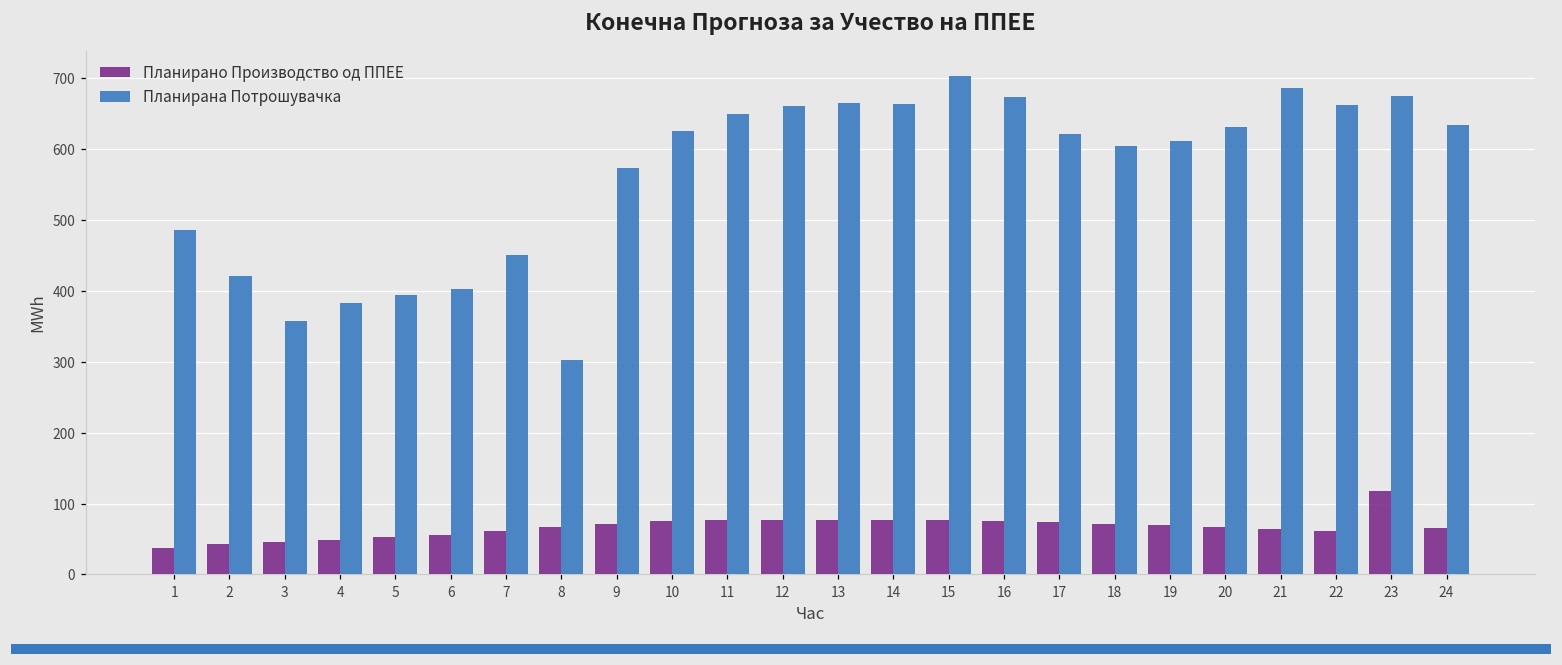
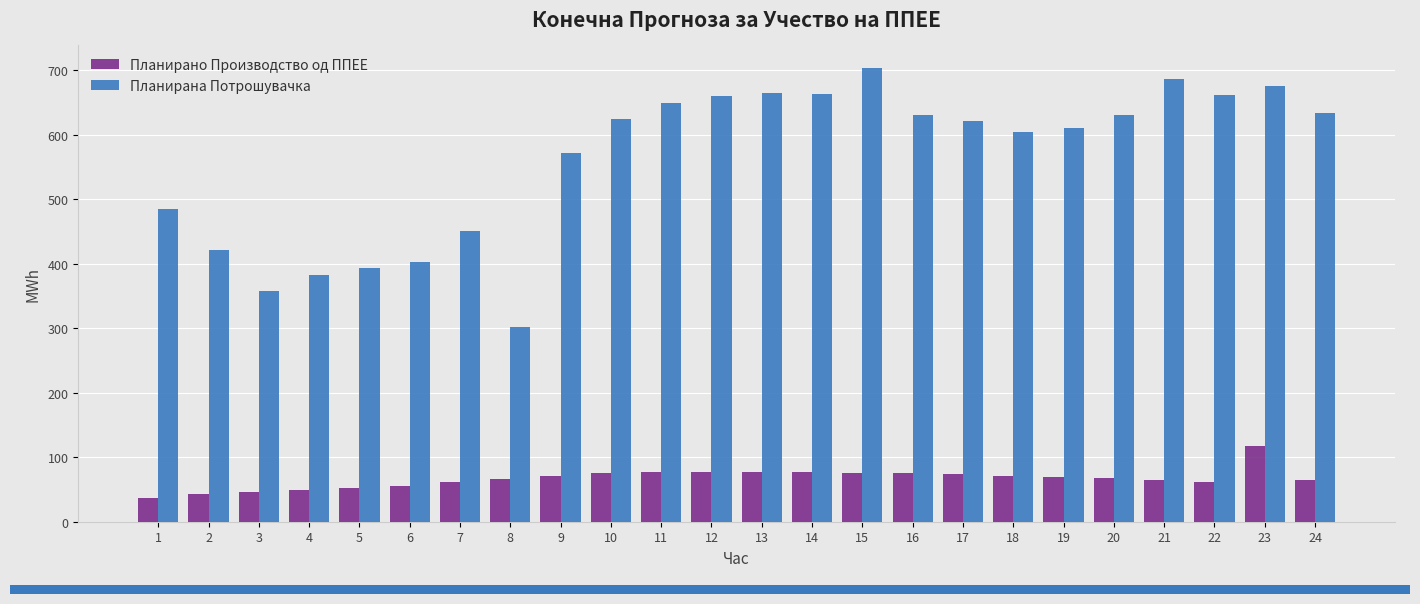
  {
    "Планирано Производство од ППЕЕ": {
      "1": 40,
      "2": 40,
      "3": 50,
      "4": 50,
      "5": 50,
      "6": 60,
      "7": 60,
      "8": 70,
      "9": 70,
      "10": 70,
      "11": 80,
      "12": 80,
      "13": 80,
      "14": 80,
      "15": 80,
      "16": 80,
      "17": 70,
      "18": 70,
      "19": 70,
      "20": 70,
      "21": 60,
      "22": 60,
      "23": 120,
      "24": 60
    },
    "Планирана Потрошувачка": {
      "1": 480,
      "2": 420,
      "3": 360,
      "4": 380,
      "5": 390,
      "6": 400,
      "7": 450,
      "8": 300,
      "9": 570,
      "10": 620,
      "11": 650,
      "12": 660,
      "13": 660,
      "14": 660,
      "15": 700,
-     "16": 670,
+     "16": 630,
      "17": 620,
      "18": 600,
      "19": 610,
      "20": 630,
      "21": 690,
      "22": 660,
      "23": 670,
      "24": 630
    }
  }
